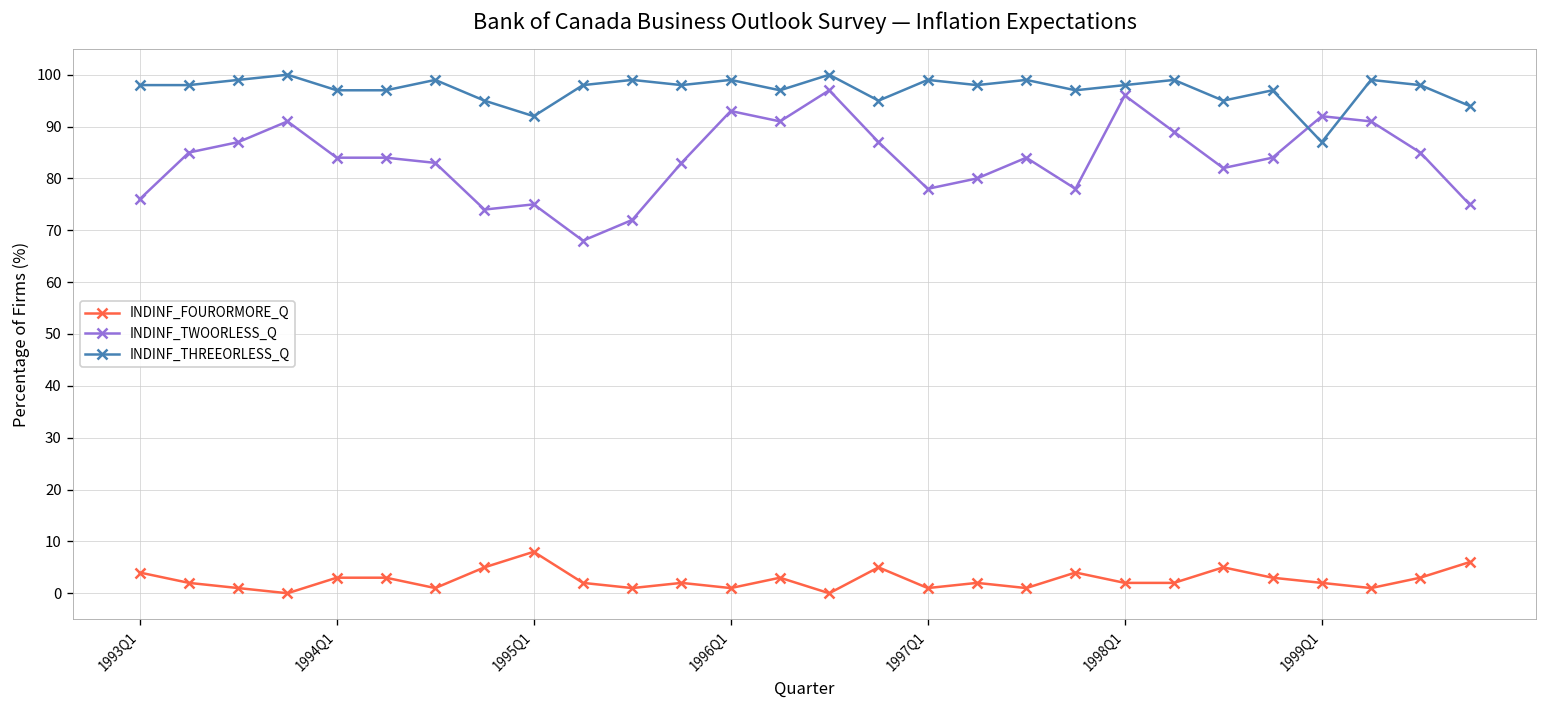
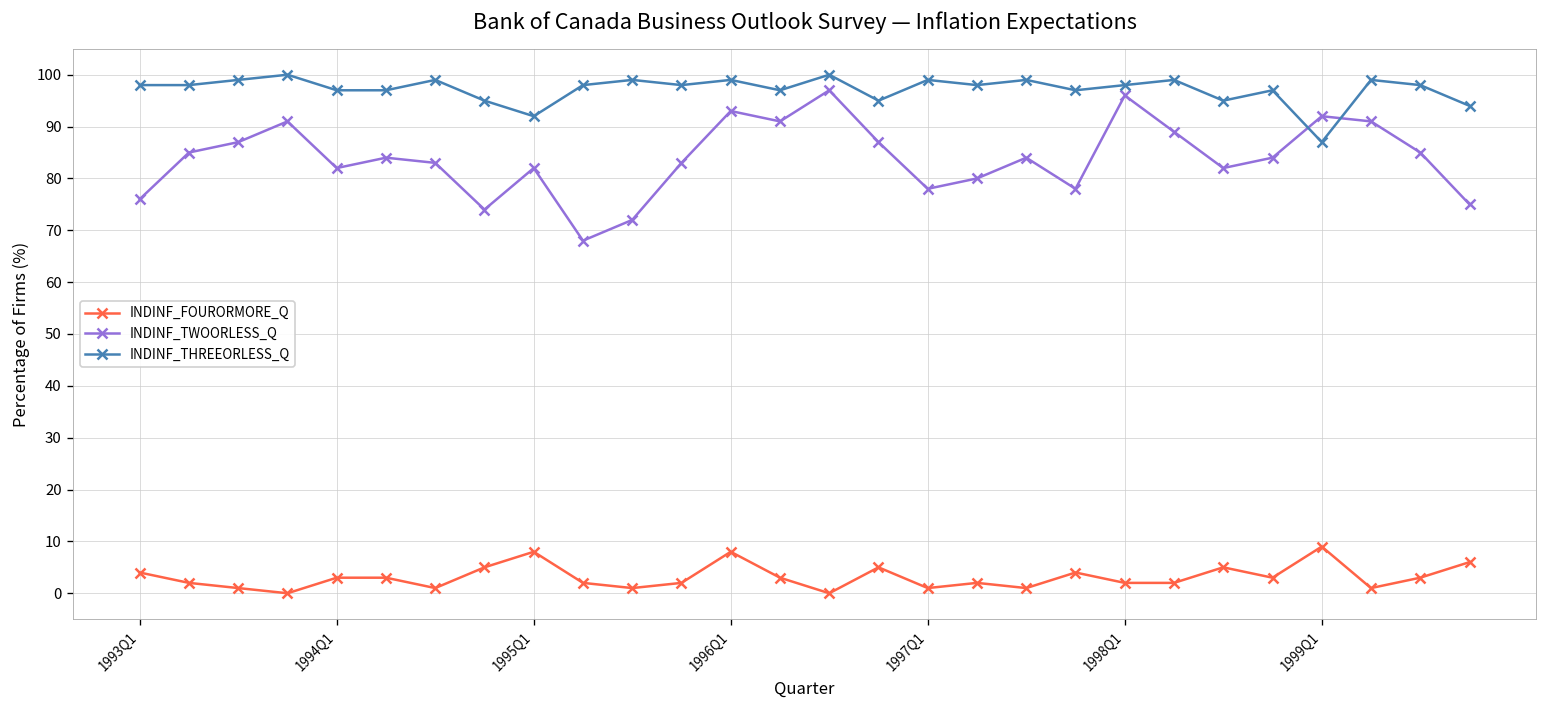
  {
    "INDINF_FOURORMORE_Q": {
      "1993Q1": 4,
      "1994Q1": 3,
      "1995Q1": 8,
-     "1996Q1": 1,
+     "1996Q1": 8,
      "1997Q1": 1,
      "1998Q1": 2,
-     "1999Q1": 2
+     "1999Q1": 9
    },
    "INDINF_TWOORLESS_Q": {
      "1993Q1": 76,
-     "1994Q1": 84,
-     "1995Q1": 75,
+     "1994Q1": 82,
+     "1995Q1": 82,
      "1996Q1": 93,
      "1997Q1": 78,
      "1998Q1": 96,
      "1999Q1": 92
    },
    "INDINF_THREEORLESS_Q": {
      "1993Q1": 98,
      "1994Q1": 97,
      "1995Q1": 92,
      "1996Q1": 99,
      "1997Q1": 99,
      "1998Q1": 98,
      "1999Q1": 87
    }
  }
